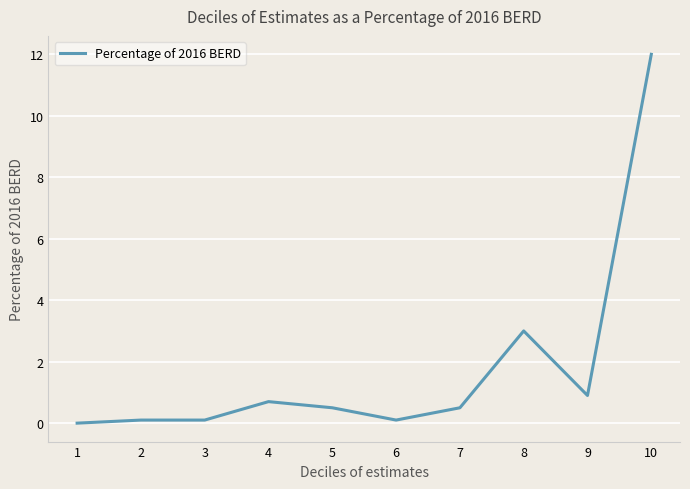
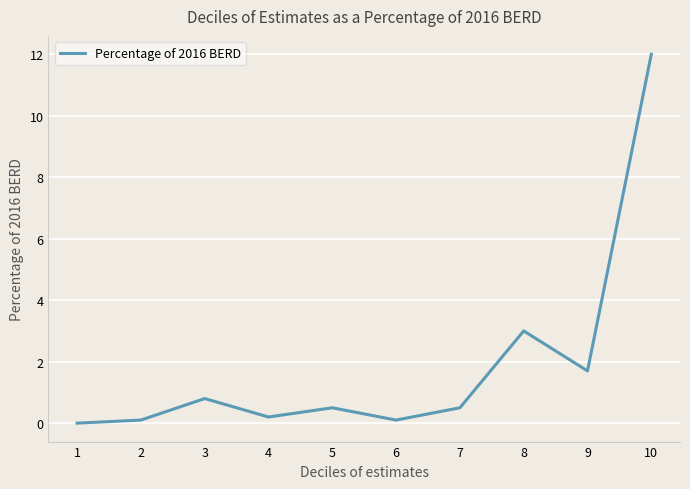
  {
    "1": 0.0,
    "2": 0.1,
-   "3": 0.1,
-   "4": 0.7,
+   "3": 0.8,
+   "4": 0.2,
    "5": 0.5,
    "6": 0.1,
    "7": 0.5,
    "8": 3.0,
-   "9": 0.9,
+   "9": 1.7,
    "10": 12.0
  }
